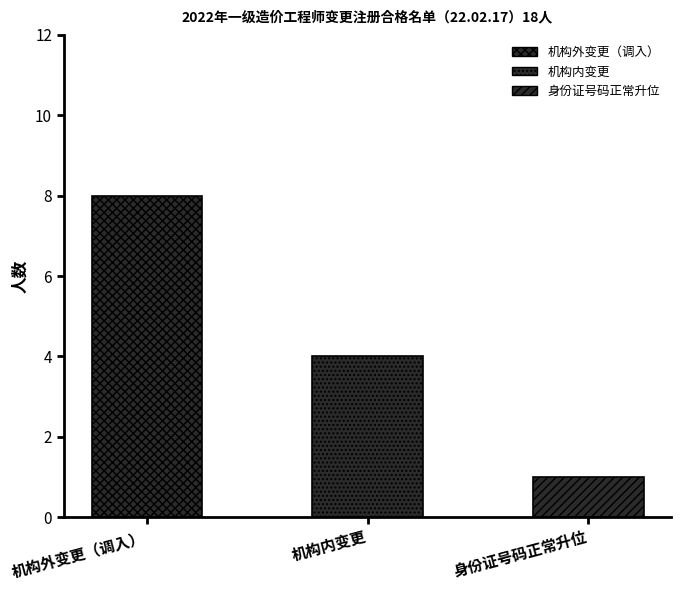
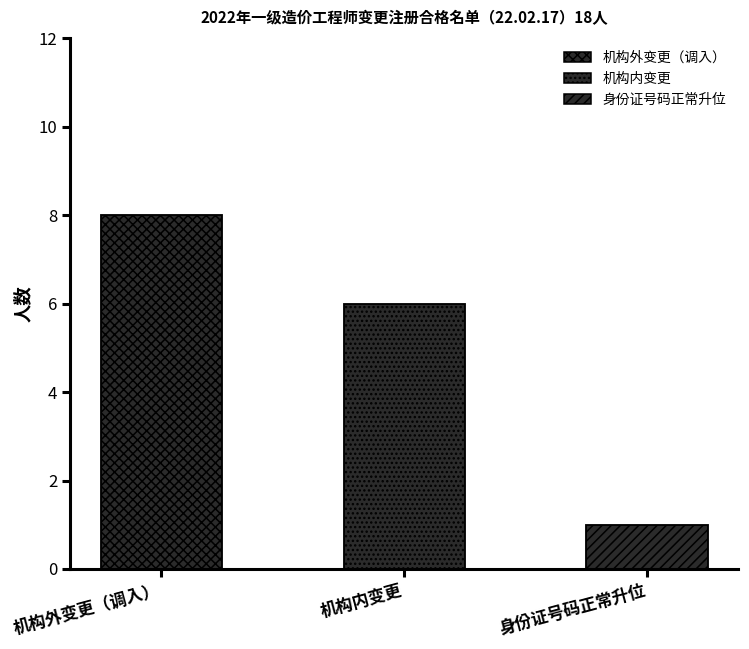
  {
    "机构外变更（调入）": 8,
-   "机构内变更": 4,
+   "机构内变更": 6,
    "身份证号码正常升位": 1
  }
